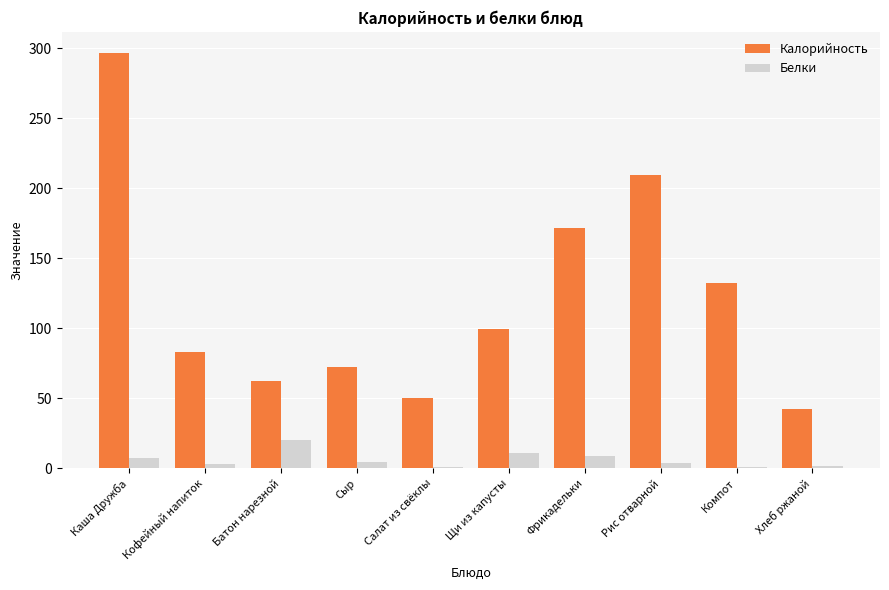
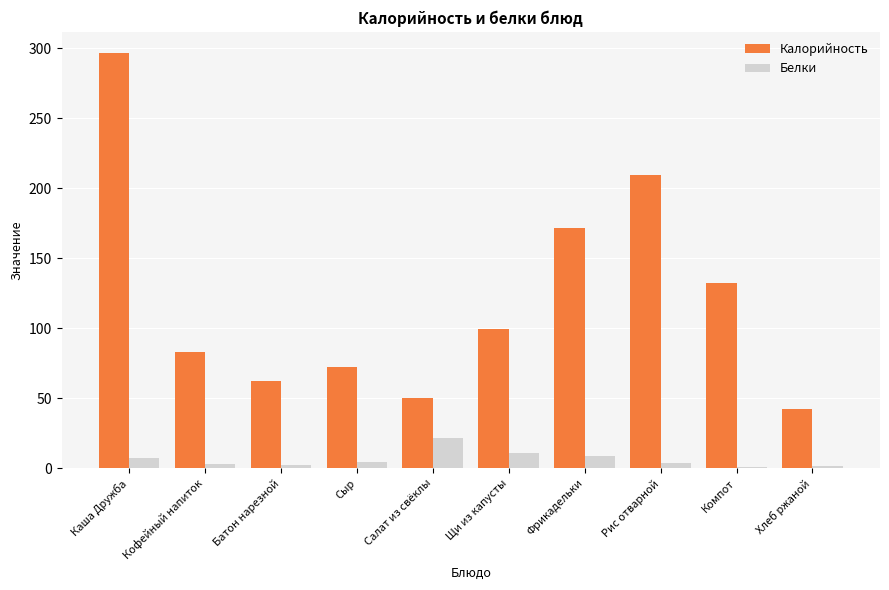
  {
    "Калорийность": {
      "Каша Дружба": 297,
      "Кофейный напиток": 83,
      "Батон нарезной": 62,
      "Сыр": 72,
      "Салат из свёклы": 50,
      "Щи из капусты": 100,
      "Фрикадельки": 172,
      "Рис отварной": 210,
      "Компот": 132,
      "Хлеб ржаной": 42
    },
    "Белки": {
      "Каша Дружба": 8,
      "Кофейный напиток": 3,
-     "Батон нарезной": 20,
+     "Батон нарезной": 2,
      "Сыр": 5,
-     "Салат из свёклы": 1,
+     "Салат из свёклы": 21,
      "Щи из капусты": 11,
      "Фрикадельки": 9,
      "Рис отварной": 4
    }
  }
